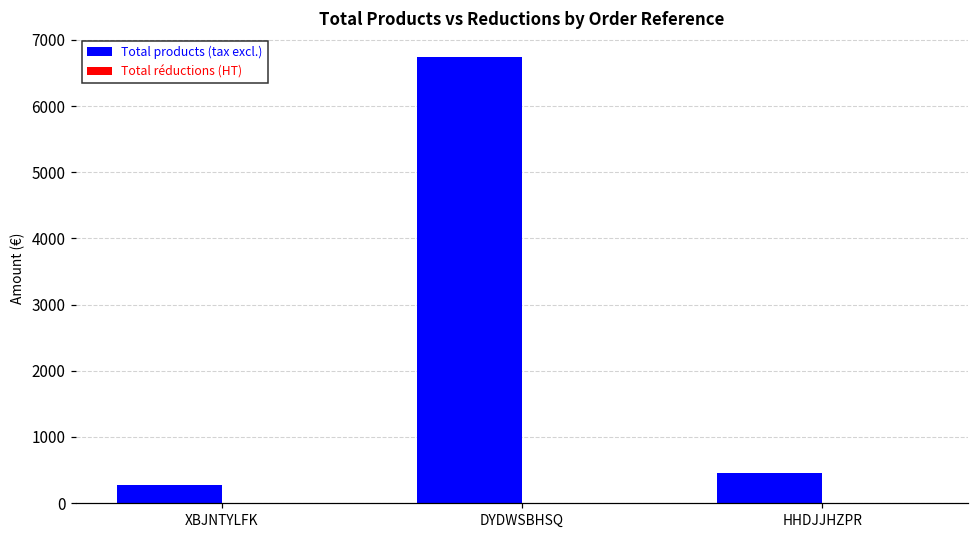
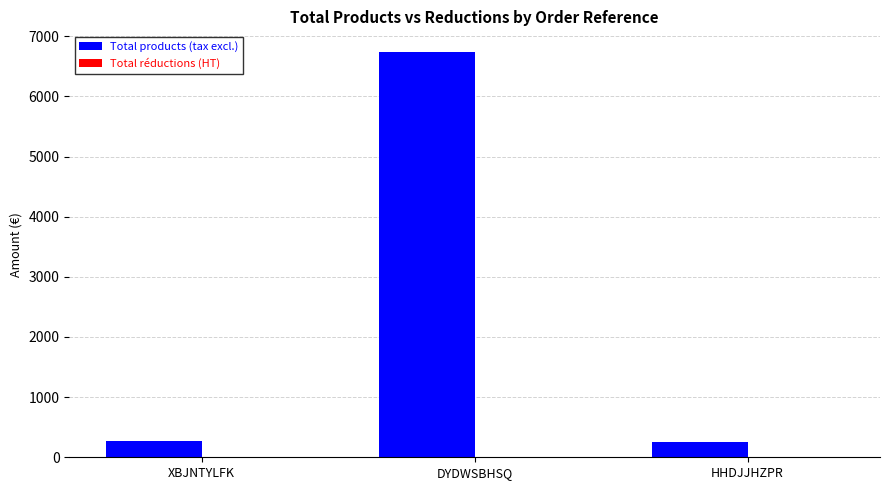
  {
    "Total products (tax excl.)": {
      "XBJNTYLFK": 300,
      "DYDWSBHSQ": 6700,
-     "HHDJJHZPR": 500
+     "HHDJJHZPR": 300
    },
    "Total réductions (HT)": {
      "XBJNTYLFK": 0,
      "DYDWSBHSQ": 0,
      "HHDJJHZPR": 0
    }
  }
